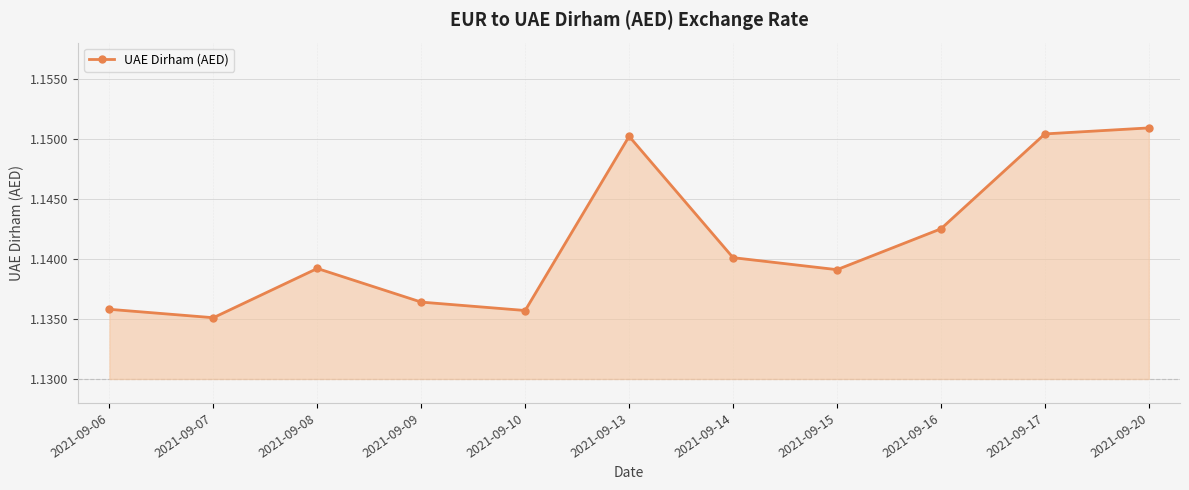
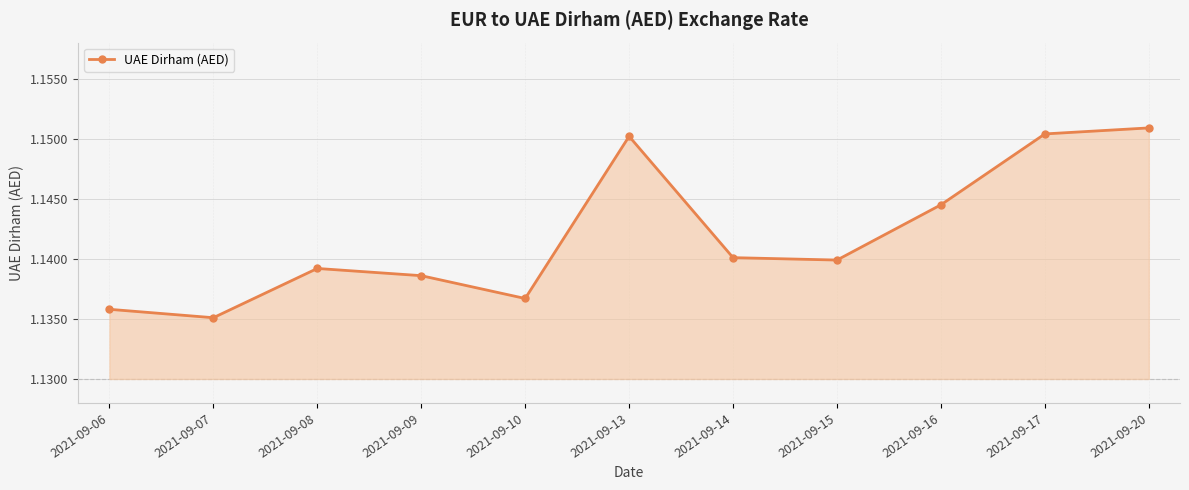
  {
    "2021-09-06": 1.1358,
    "2021-09-07": 1.1351,
    "2021-09-08": 1.1392,
-   "2021-09-09": 1.1364,
-   "2021-09-10": 1.1357,
+   "2021-09-09": 1.1386,
+   "2021-09-10": 1.1367,
    "2021-09-13": 1.1502,
    "2021-09-14": 1.1401,
-   "2021-09-15": 1.1391,
-   "2021-09-16": 1.1425,
+   "2021-09-15": 1.1399,
+   "2021-09-16": 1.1445,
    "2021-09-17": 1.1504,
    "2021-09-20": 1.1509
  }
